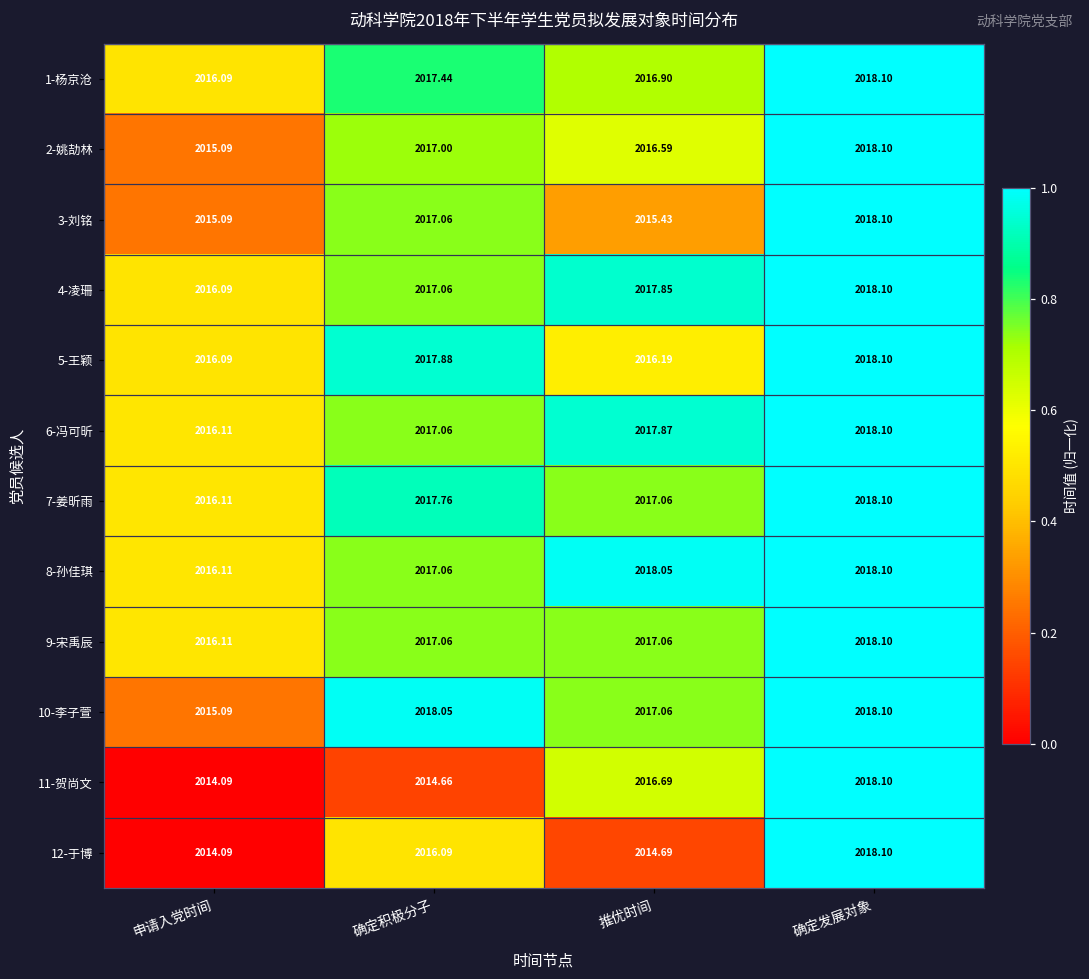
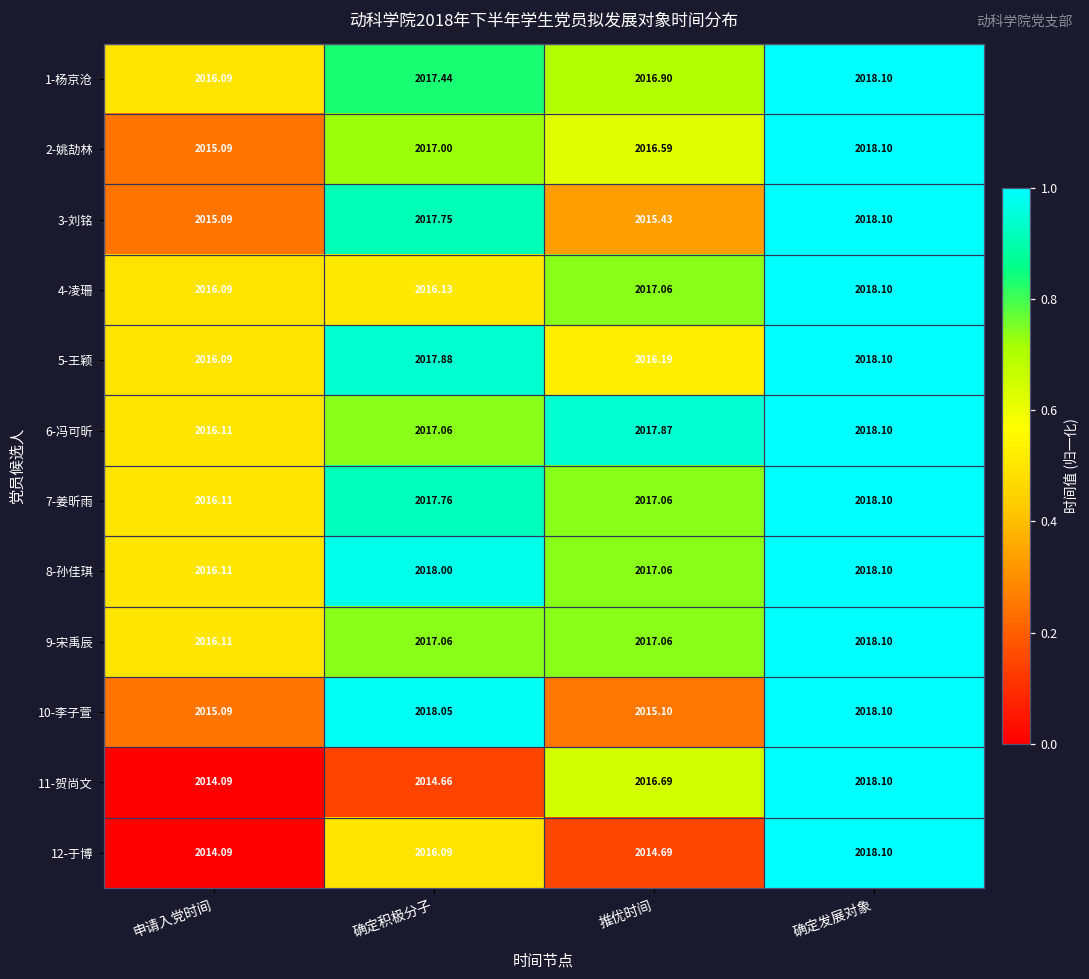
  {
    "1-杨京沧": {
      "申请入党时间": 2016.09,
      "确定积极分子": 2017.44,
      "推优时间": 2016.90,
      "确定发展对象": 2018.10
    },
    "2-姚劼林": {
      "申请入党时间": 2015.09,
      "确定积极分子": 2017.00,
      "推优时间": 2016.59,
      "确定发展对象": 2018.10
    },
    "3-刘铭": {
      "申请入党时间": 2015.09,
-     "确定积极分子": 2017.06,
+     "确定积极分子": 2017.75,
      "推优时间": 2015.43,
      "确定发展对象": 2018.10
    },
    "4-凌珊": {
      "申请入党时间": 2016.09,
-     "确定积极分子": 2017.06,
-     "推优时间": 2017.85,
+     "确定积极分子": 2016.13,
+     "推优时间": 2017.06,
      "确定发展对象": 2018.10
    },
    "5-王颖": {
      "申请入党时间": 2016.09,
      "确定积极分子": 2017.88,
      "推优时间": 2016.19,
      "确定发展对象": 2018.10
    },
    "6-冯可昕": {
      "申请入党时间": 2016.11,
      "确定积极分子": 2017.06,
      "推优时间": 2017.87,
      "确定发展对象": 2018.10
    },
    "7-姜昕雨": {
      "申请入党时间": 2016.11,
      "确定积极分子": 2017.76,
      "推优时间": 2017.06,
      "确定发展对象": 2018.10
    },
    "8-孙佳琪": {
      "申请入党时间": 2016.11,
-     "确定积极分子": 2017.06,
-     "推优时间": 2018.05,
+     "确定积极分子": 2018.00,
+     "推优时间": 2017.06,
      "确定发展对象": 2018.10
    },
    "9-宋禹辰": {
      "申请入党时间": 2016.11,
      "确定积极分子": 2017.06,
      "推优时间": 2017.06,
      "确定发展对象": 2018.10
    },
    "10-李子萱": {
      "申请入党时间": 2015.09,
      "确定积极分子": 2018.05,
-     "推优时间": 2017.06,
+     "推优时间": 2015.10,
      "确定发展对象": 2018.10
    },
    "11-贺尚文": {
      "申请入党时间": 2014.09,
      "确定积极分子": 2014.66,
      "推优时间": 2016.69,
      "确定发展对象": 2018.10
    },
    "12-于博": {
      "申请入党时间": 2014.09,
      "确定积极分子": 2016.09,
      "推优时间": 2014.69,
      "确定发展对象": 2018.10
    }
  }
